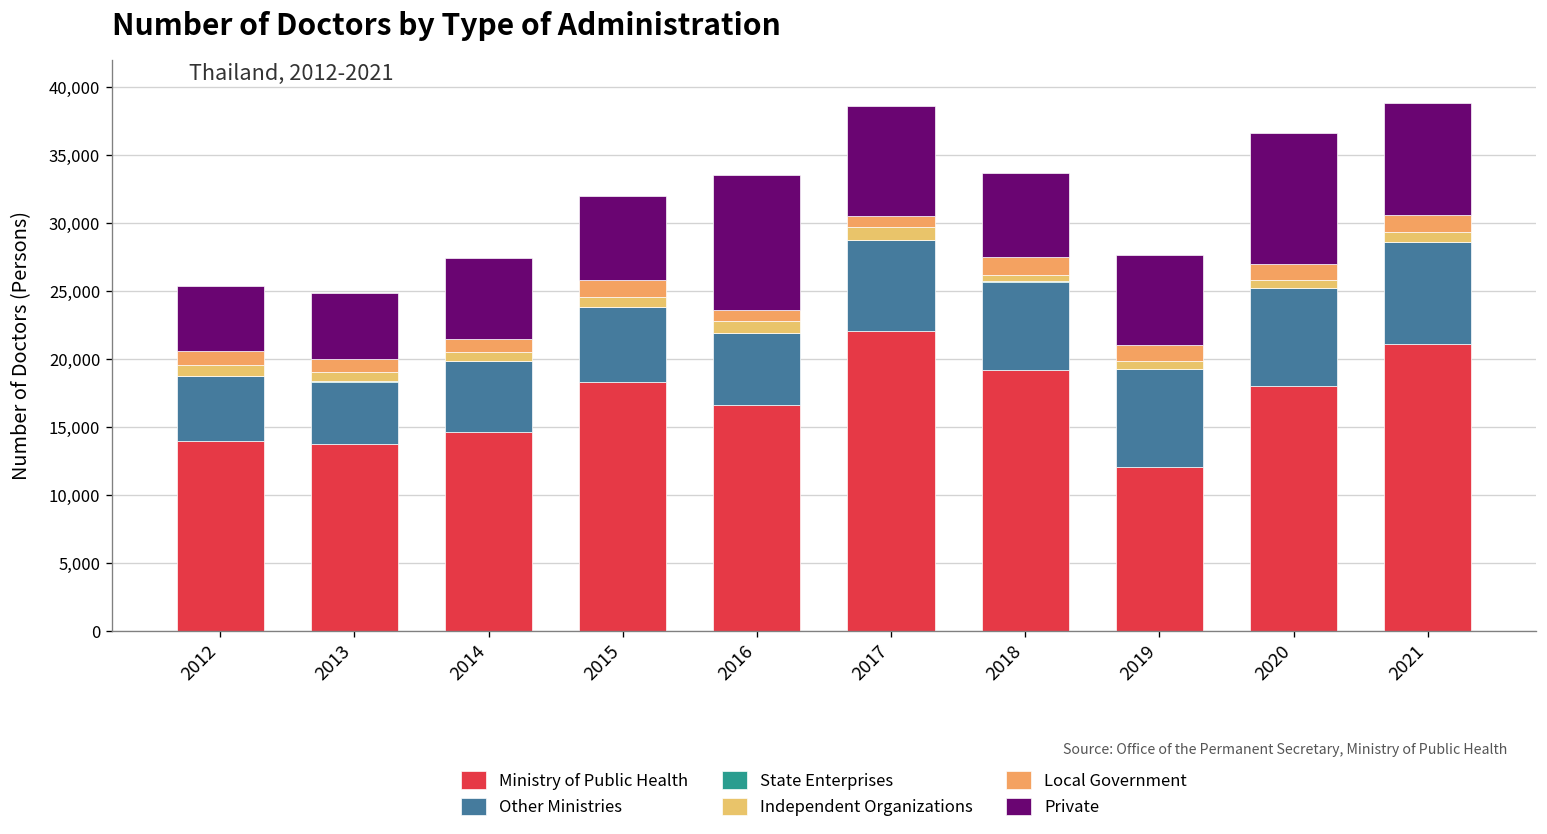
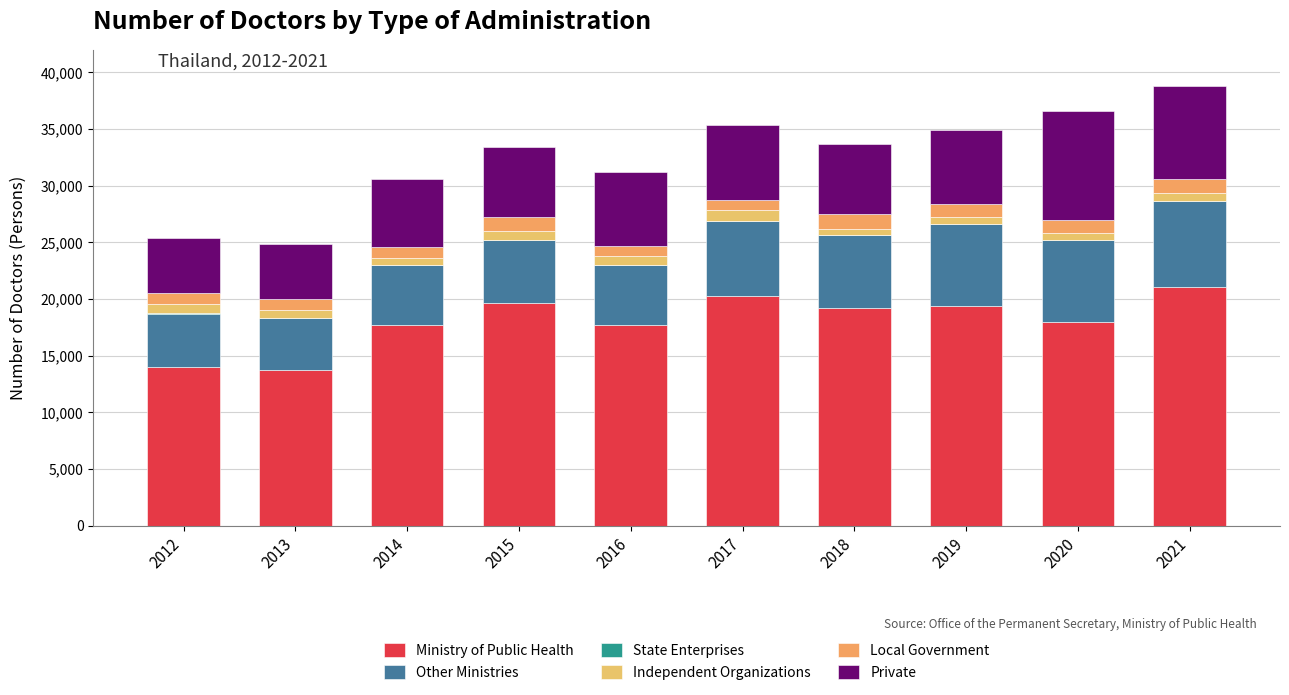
  {
    "Ministry of Public Health": {
      "2012": "14,000",
      "2013": "13,700",
-     "2014": "14,600",
-     "2015": "18,300",
-     "2016": "16,600",
-     "2017": "22,100",
+     "2014": "17,700",
+     "2015": "19,700",
+     "2016": "17,700",
+     "2017": "20,200",
      "2018": "19,200",
-     "2019": "12,000",
+     "2019": "19,400",
      "2020": "18,000",
      "2021": "21,100"
    },
    "Private": {
      "2012": "4,800",
      "2013": "4,800",
      "2014": "6,000",
      "2015": "6,200",
-     "2016": "9,900",
-     "2017": "8,100",
+     "2016": "6,600",
+     "2017": "6,700",
      "2018": "6,100",
      "2019": "6,600",
      "2020": "9,700",
      "2021": "8,300"
    }
  }
